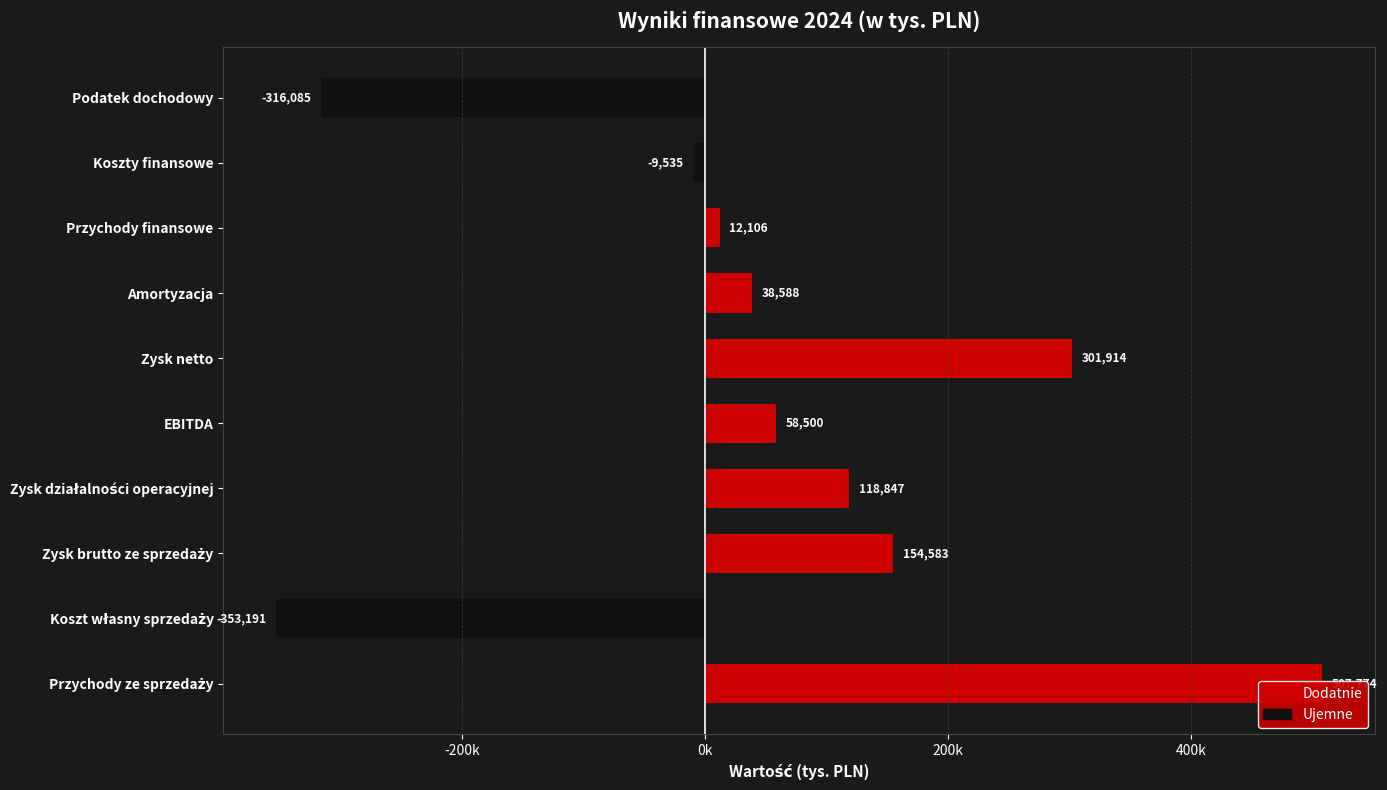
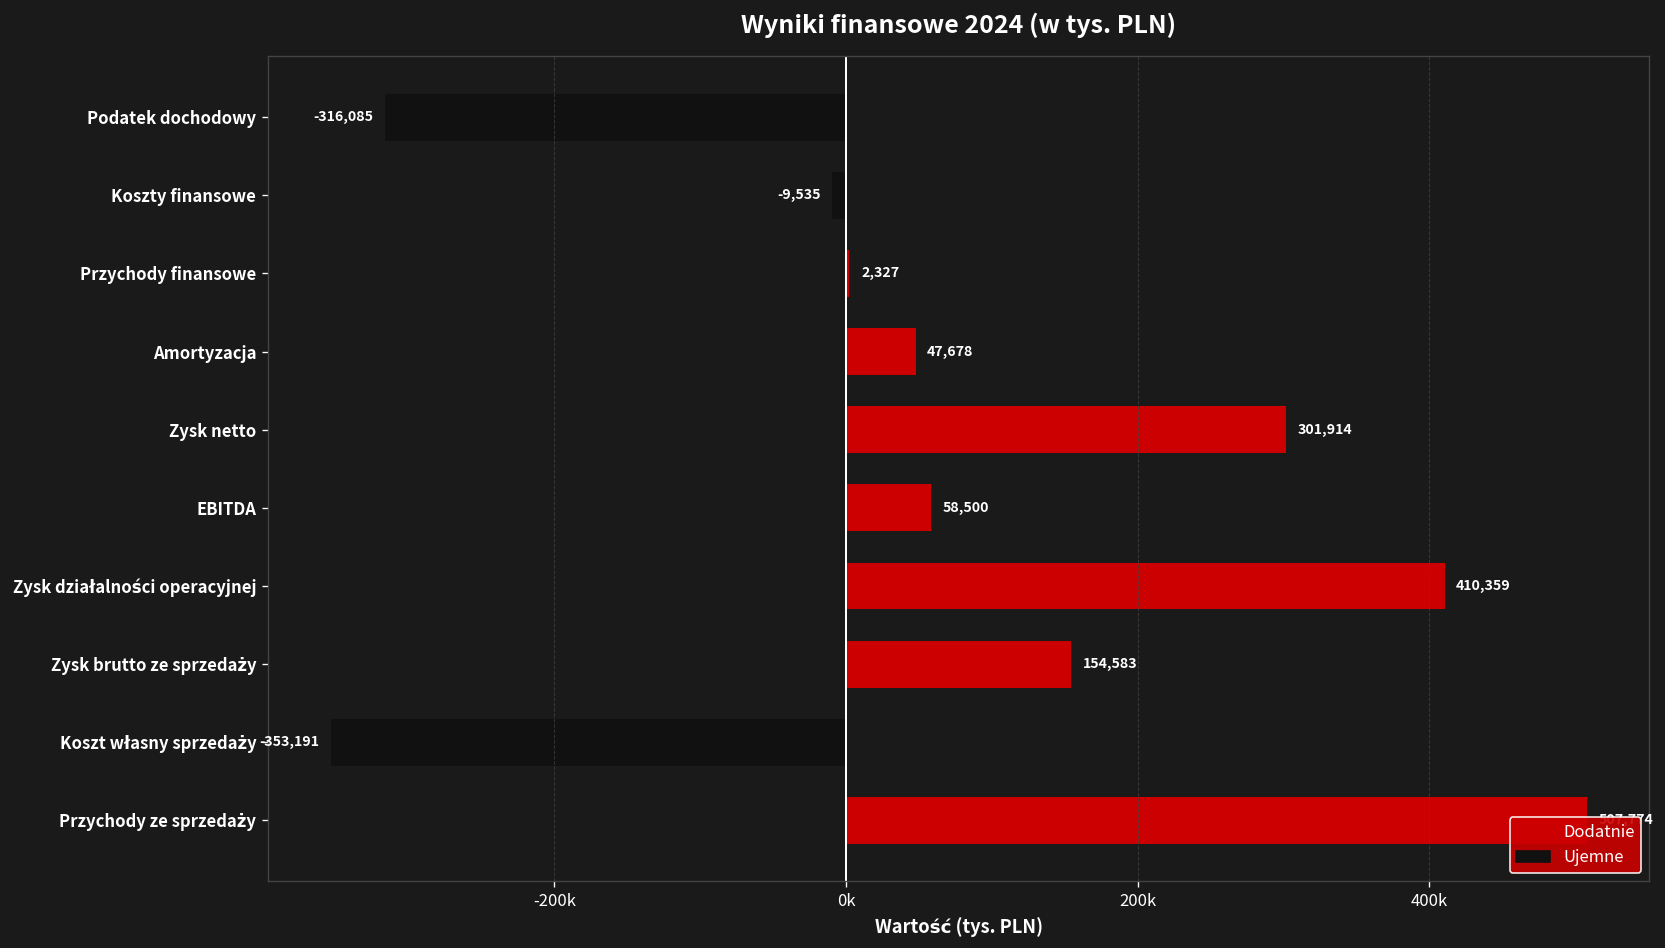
  {
    "Podatek dochodowy": "-316,085",
    "Koszty finansowe": "-9,535",
-   "Przychody finansowe": "12,106",
-   "Amortyzacja": "38,588",
+   "Przychody finansowe": "2,327",
+   "Amortyzacja": "47,678",
    "Zysk netto": "301,914",
    "EBITDA": "58,500",
-   "Zysk działalności operacyjnej": "118,847",
+   "Zysk działalności operacyjnej": "410,359",
    "Zysk brutto ze sprzedaży": "154,583",
    "Koszt własny sprzedaży": "-353,191"
  }
